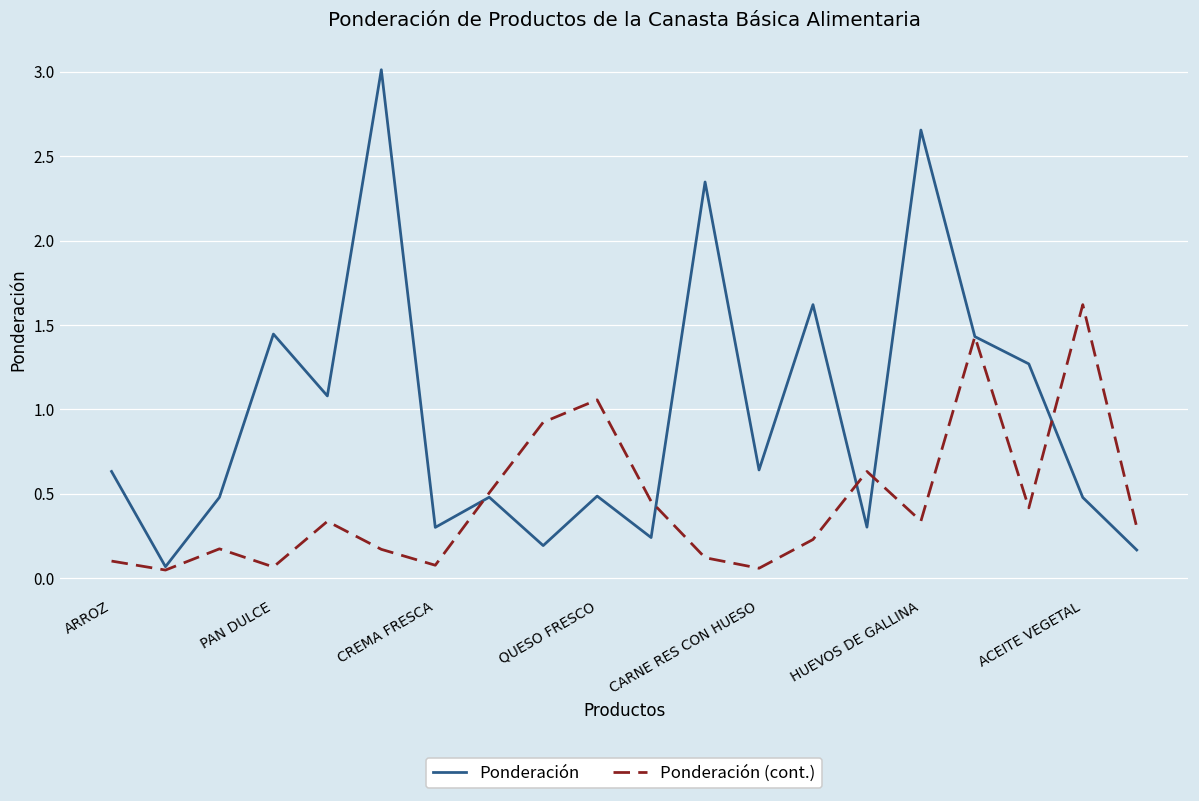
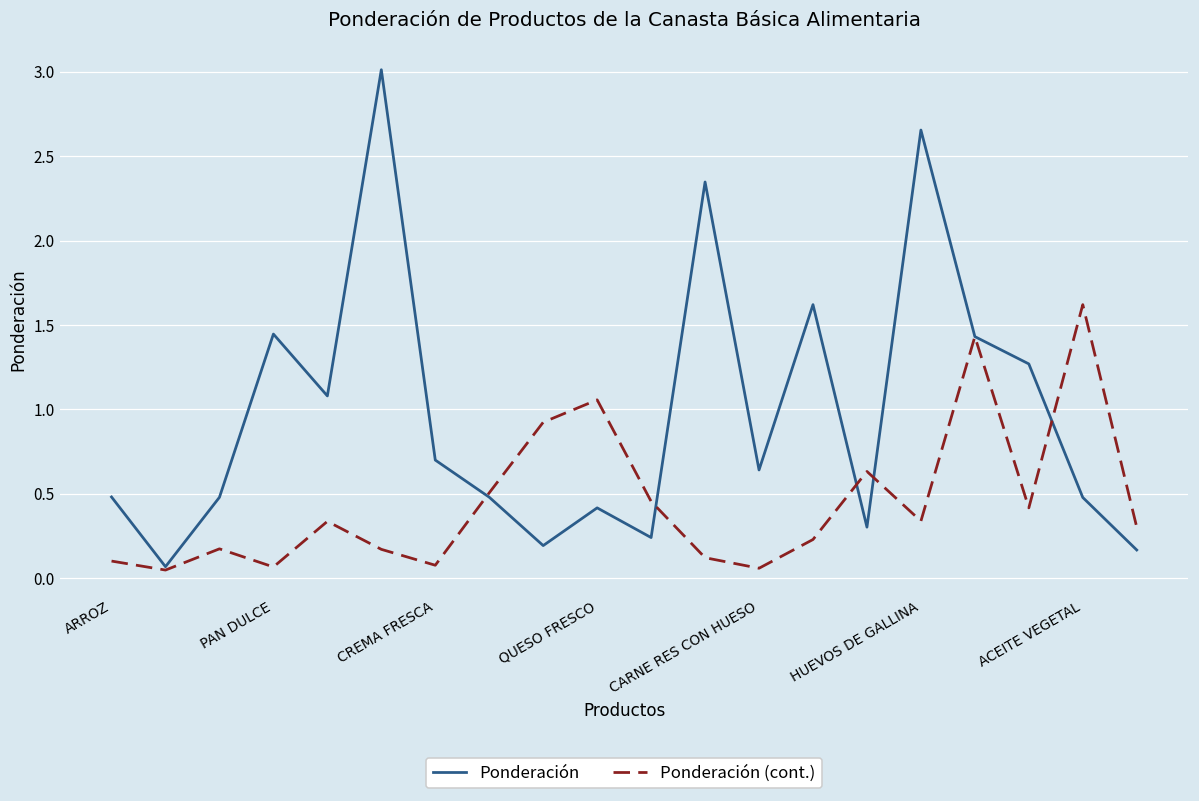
  {
    "Ponderación": {
-     "ARROZ": 0.63,
+     "ARROZ": 0.48,
      "PAN DULCE": 1.45,
-     "CREMA FRESCA": 0.30,
-     "QUESO FRESCO": 0.49,
+     "CREMA FRESCA": 0.70,
+     "QUESO FRESCO": 0.42,
      "CARNE RES CON HUESO": 0.64,
      "HUEVOS DE GALLINA": 2.66,
      "ACEITE VEGETAL": 0.48
    },
    "Ponderación (cont.)": {
      "ARROZ": 0.10,
      "PAN DULCE": 0.07,
      "CREMA FRESCA": 0.08,
      "QUESO FRESCO": 1.06,
      "CARNE RES CON HUESO": 0.06,
      "HUEVOS DE GALLINA": 0.34,
      "ACEITE VEGETAL": 1.62
    }
  }
